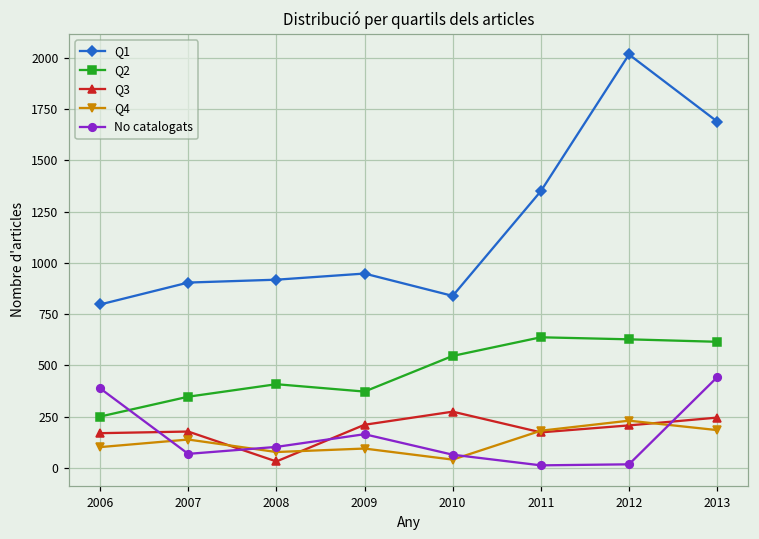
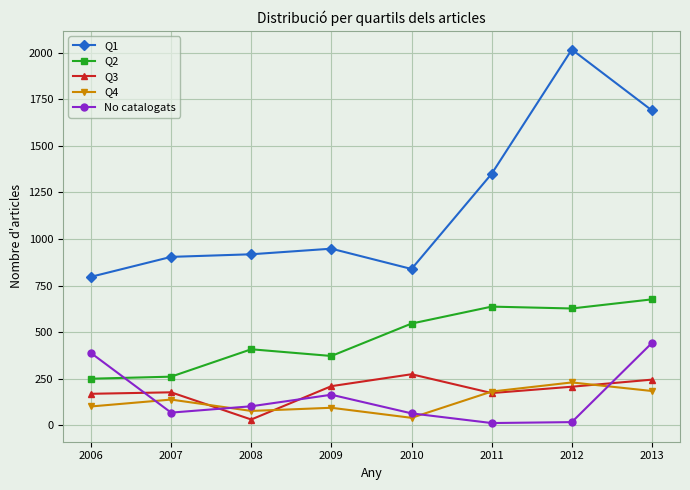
  {
    "Q1": {
      "2006": 800,
      "2007": 900,
      "2008": 920,
      "2009": 950,
      "2010": 840,
      "2011": 1350,
      "2012": 2020,
      "2013": 1690
    },
    "Q2": {
      "2006": 250,
-     "2007": 350,
+     "2007": 260,
      "2008": 410,
      "2009": 370,
      "2010": 550,
      "2011": 640,
      "2012": 630,
-     "2013": 620
+     "2013": 680
    },
    "Q3": {
      "2006": 170,
      "2007": 180,
      "2008": 30,
      "2009": 210,
      "2010": 270,
      "2012": 210,
      "2013": 250
    },
    "Q4": {
      "2006": 100,
      "2007": 140,
      "2008": 80,
      "2009": 90,
      "2010": 40,
      "2012": 230,
      "2013": 180
    },
    "No catalogats": {
      "2006": 390,
      "2007": 70,
      "2008": 100,
      "2009": 160,
      "2010": 60,
      "2011": 10,
      "2012": 20,
      "2013": 440
    }
  }
